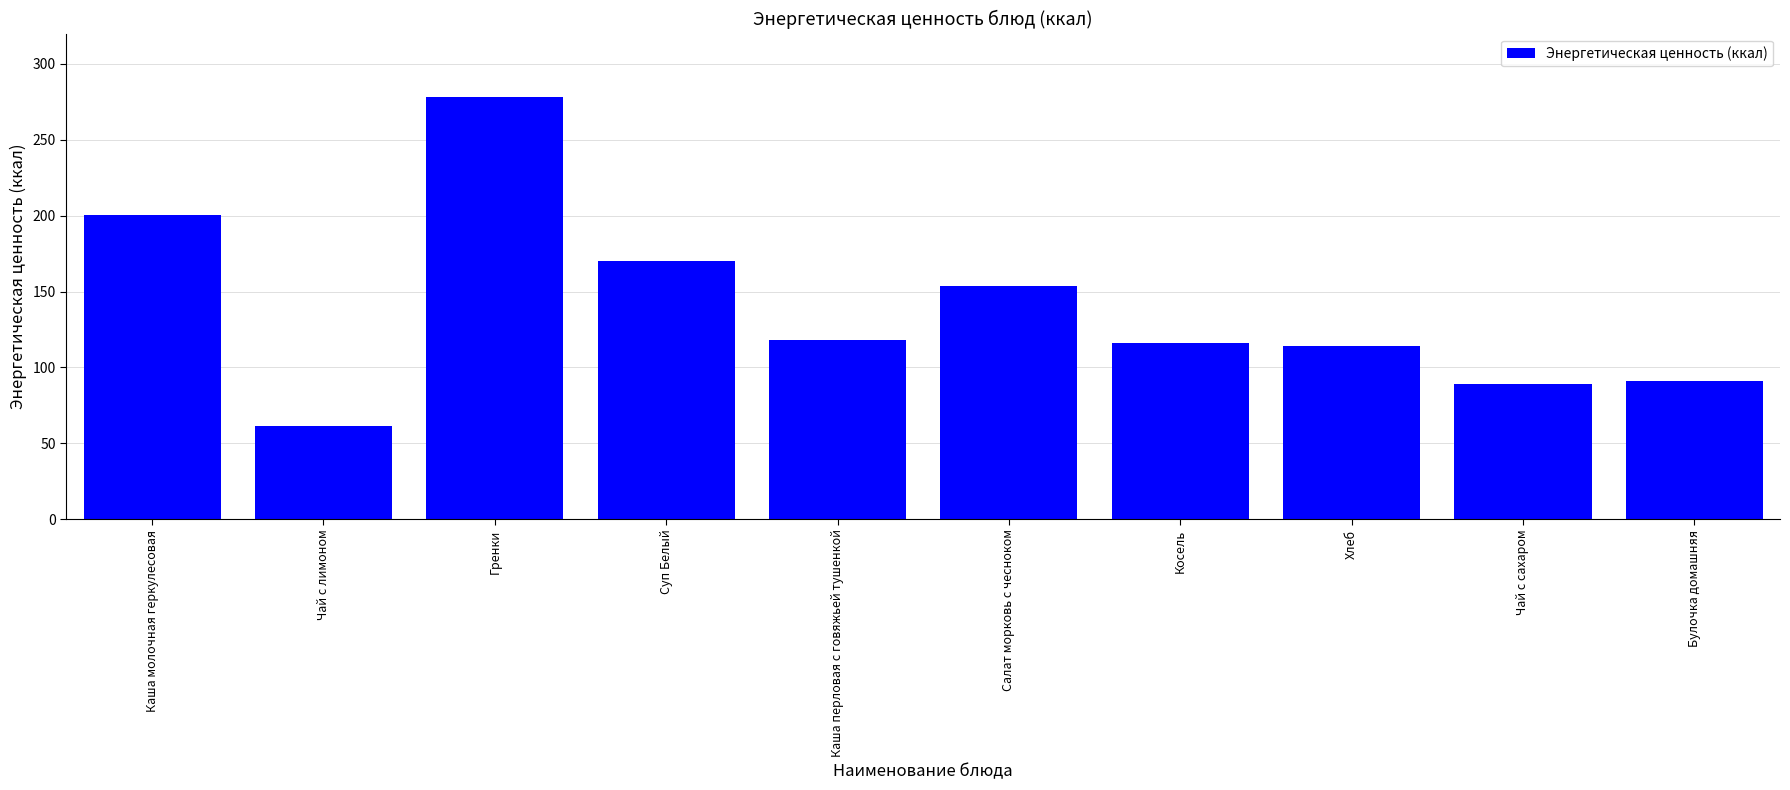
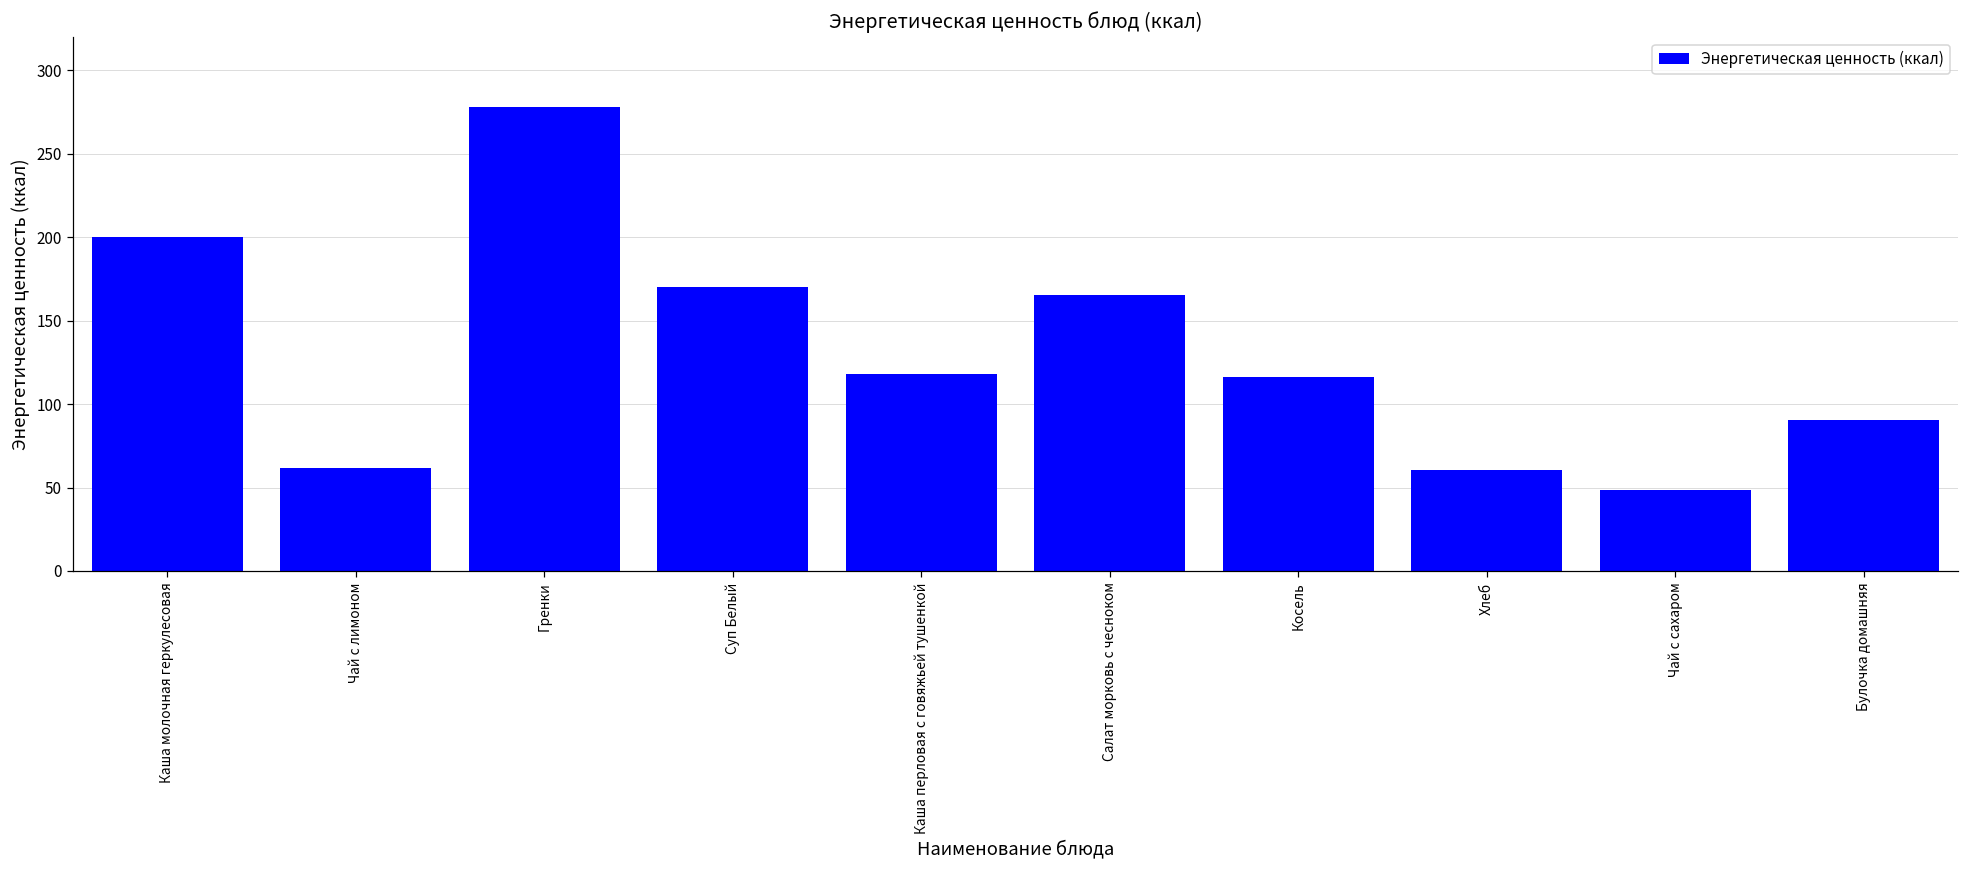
  {
    "Каша молочная геркулесовая": 200,
    "Чай с лимоном": 62,
    "Гренки": 278,
    "Суп Белый": 170,
    "Каша перловая с говяжьей тушенкой": 118,
-   "Салат морковь с чесноком": 153,
+   "Салат морковь с чесноком": 165,
    "Косель": 116,
-   "Хлеб": 114,
-   "Чай с сахаром": 89,
+   "Хлеб": 60,
+   "Чай с сахаром": 49,
    "Булочка домашняя": 91
  }
